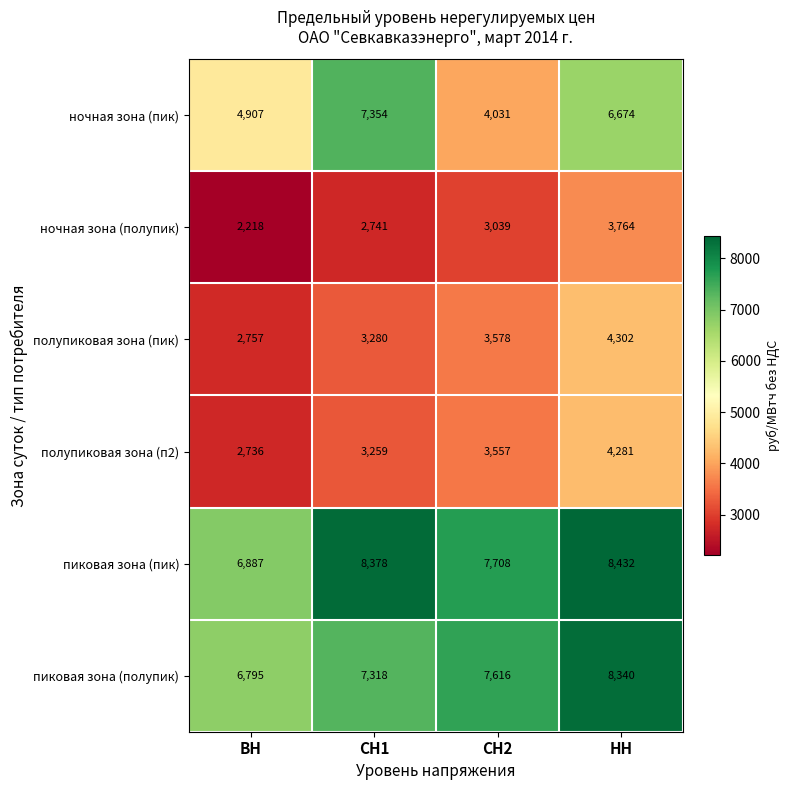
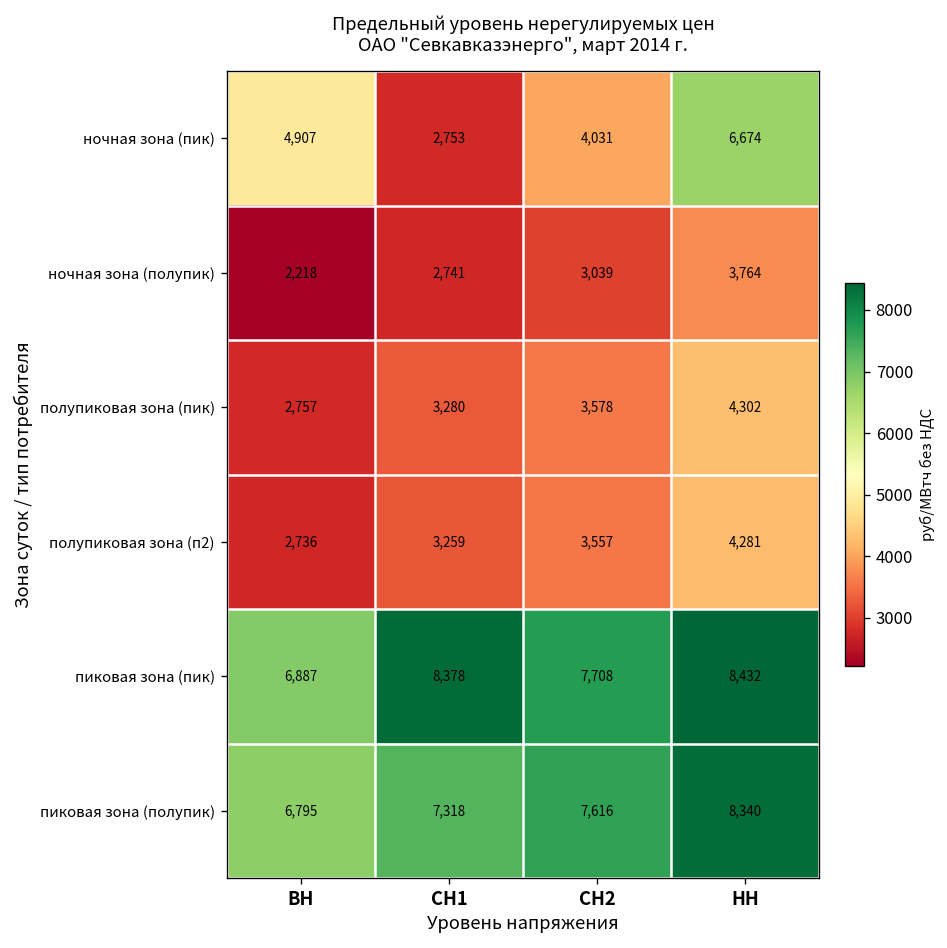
  {
    "ночная зона (пик)": {
-     "СН1": "7,354"
+     "СН1": "2,753"
    }
  }
